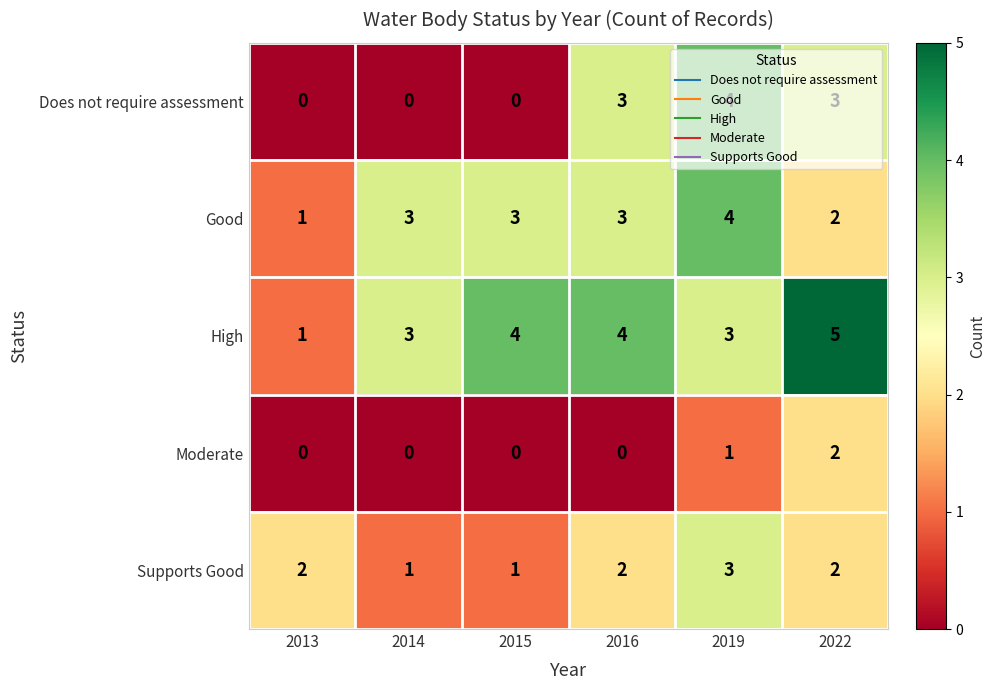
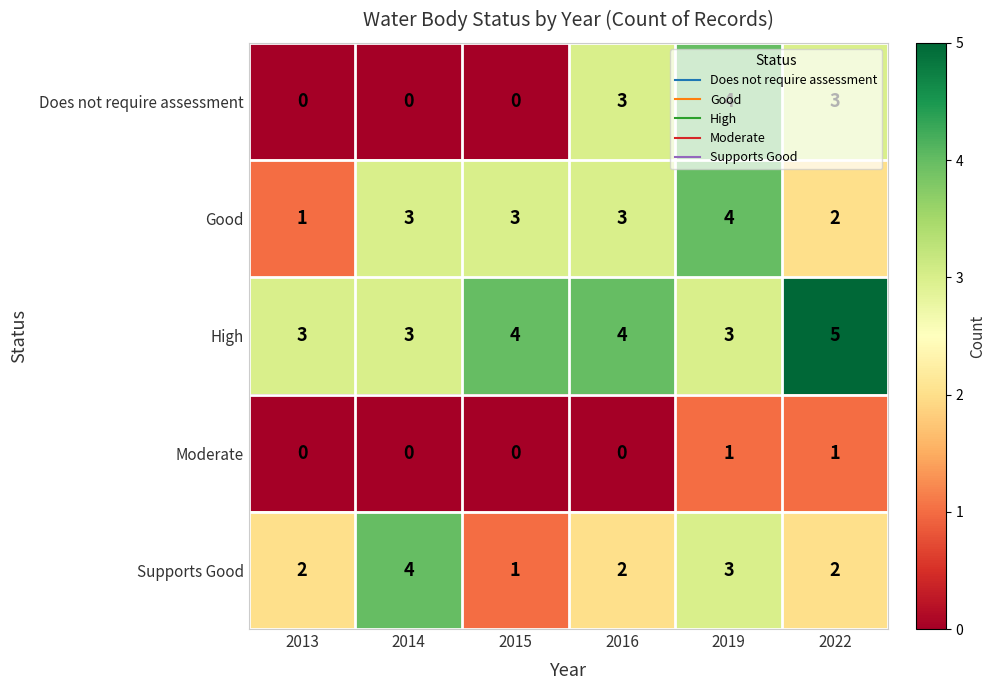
  {
    "Does not require assessment": {
      "2013": 0,
      "2014": 0,
      "2015": 0,
      "2016": 3
    },
    "Good": {
      "2013": 1,
      "2014": 3,
      "2015": 3,
      "2016": 3,
      "2019": 4,
      "2022": 2
    },
    "High": {
-     "2013": 1,
+     "2013": 3,
      "2014": 3,
      "2015": 4,
      "2016": 4,
      "2019": 3,
      "2022": 5
    },
    "Moderate": {
      "2013": 0,
      "2014": 0,
      "2015": 0,
      "2016": 0,
      "2019": 1,
-     "2022": 2
+     "2022": 1
    },
    "Supports Good": {
      "2013": 2,
-     "2014": 1,
+     "2014": 4,
      "2015": 1,
      "2016": 2,
      "2019": 3,
      "2022": 2
    }
  }
